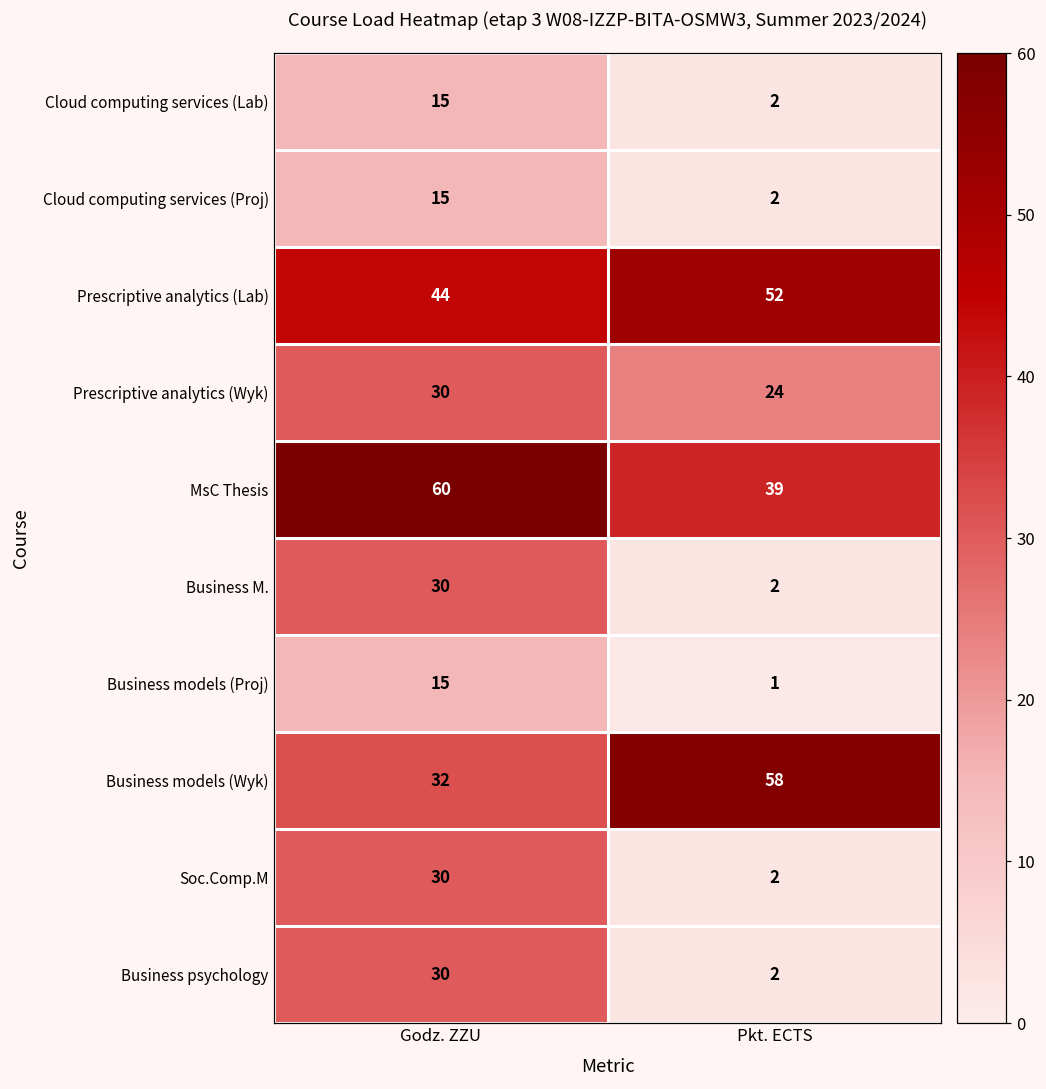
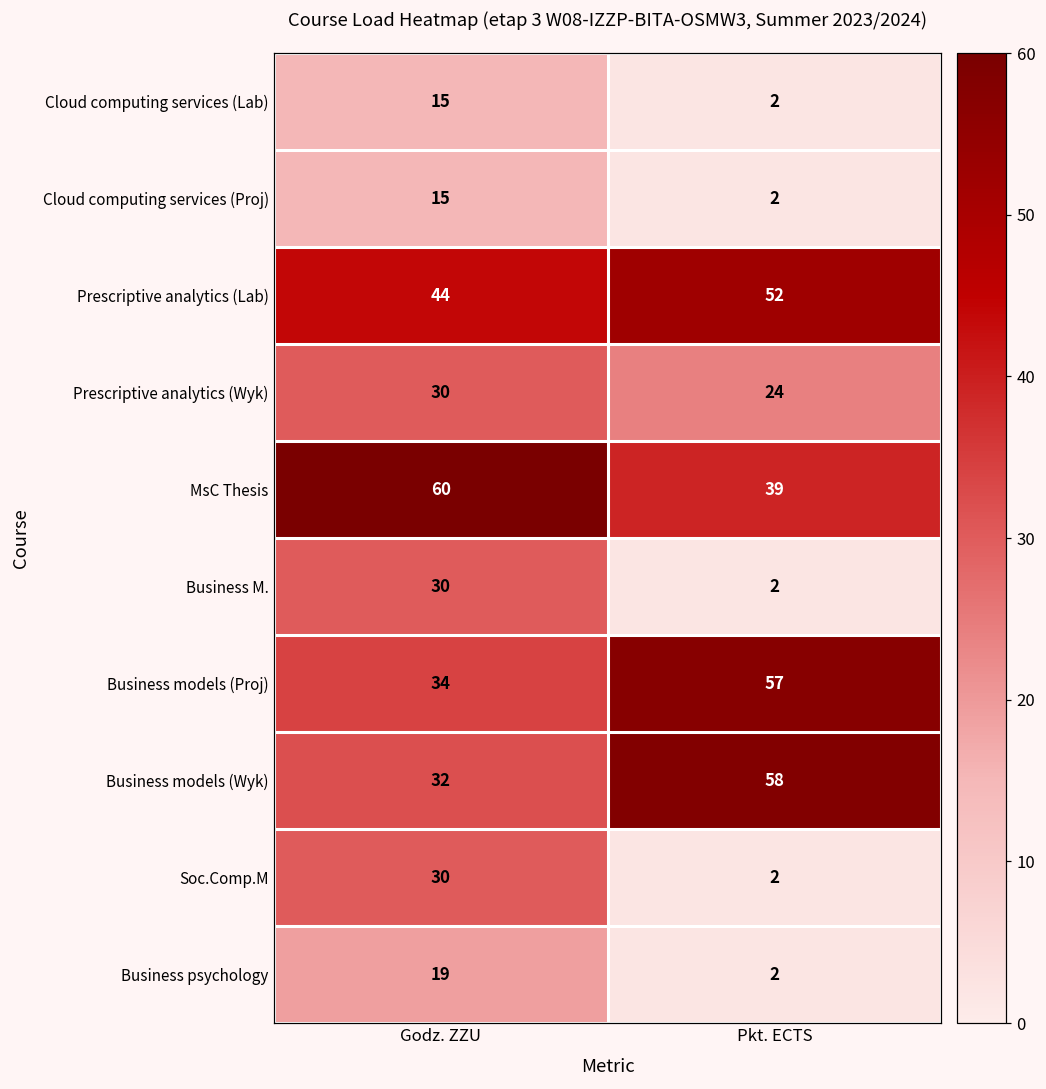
  {
    "Cloud computing services (Lab)": {
      "Godz. ZZU": 15,
      "Pkt. ECTS": 2
    },
    "Cloud computing services (Proj)": {
      "Godz. ZZU": 15,
      "Pkt. ECTS": 2
    },
    "Prescriptive analytics (Lab)": {
      "Godz. ZZU": 44,
      "Pkt. ECTS": 52
    },
    "Prescriptive analytics (Wyk)": {
      "Godz. ZZU": 30,
      "Pkt. ECTS": 24
    },
    "MsC Thesis": {
      "Godz. ZZU": 60,
      "Pkt. ECTS": 39
    },
    "Business M.": {
      "Godz. ZZU": 30,
      "Pkt. ECTS": 2
    },
    "Business models (Proj)": {
-     "Godz. ZZU": 15,
-     "Pkt. ECTS": 1
+     "Godz. ZZU": 34,
+     "Pkt. ECTS": 57
    },
    "Business models (Wyk)": {
      "Godz. ZZU": 32,
      "Pkt. ECTS": 58
    },
    "Soc.Comp.M": {
      "Godz. ZZU": 30,
      "Pkt. ECTS": 2
    },
    "Business psychology": {
-     "Godz. ZZU": 30,
+     "Godz. ZZU": 19,
      "Pkt. ECTS": 2
    }
  }
